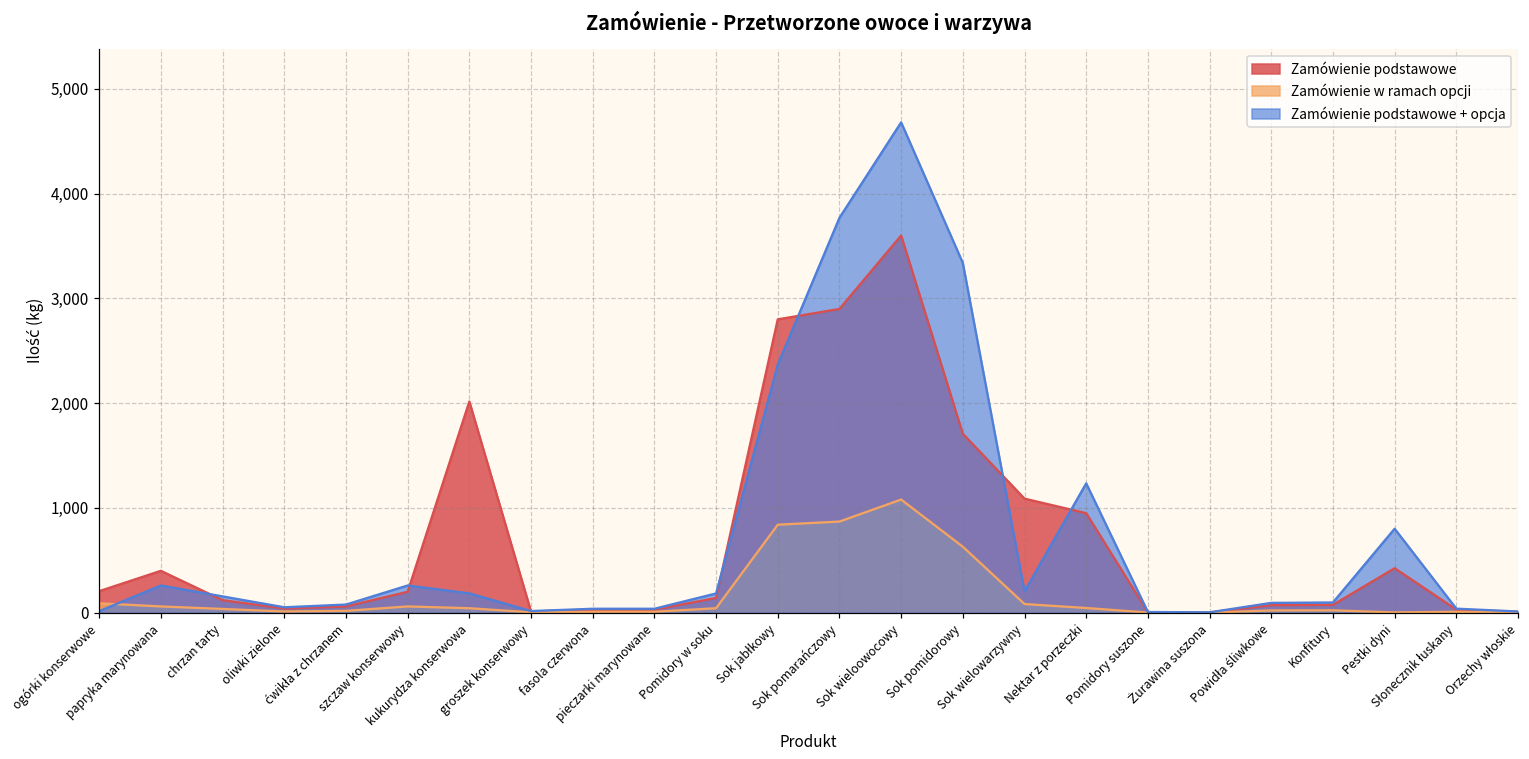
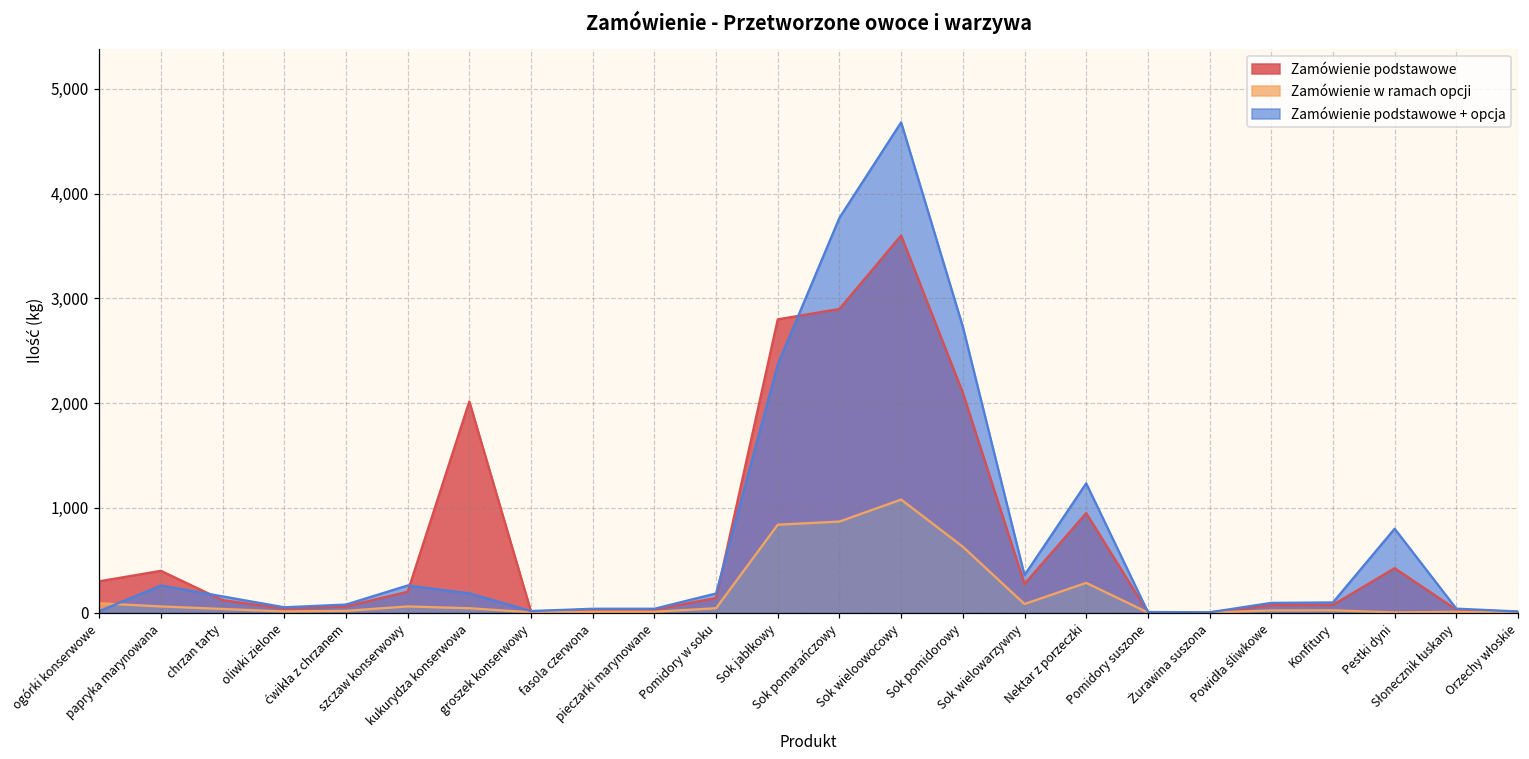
  {
    "Zamówienie podstawowe": {
-     "ogórki konserwowe": "200",
+     "ogórki konserwowe": "300",
      "papryka marynowana": "400",
      "chrzan tarty": "100",
      "szczaw konserwowy": "200",
      "kukurydza konserwowa": "2,000",
      "Pomidory w soku": "100",
      "Sok jabłkowy": "2,800",
      "Sok pomarańczowy": "2,900",
      "Sok wieloowocowy": "3,600",
-     "Sok pomidorowy": "1,700",
-     "Sok wielowarzywny": "1,100",
+     "Sok pomidorowy": "2,100",
+     "Sok wielowarzywny": "300",
      "Nektar z porzeczki": "1,000",
      "Pestki dyni": "400"
    },
    "Zamówienie w ramach opcji": {
      "ogórki konserwowe": "100",
      "papryka marynowana": "100",
      "chrzan tarty": "0",
      "oliwki zielone": "0",
      "ćwikła z chrzanem": "0",
      "szczaw konserwowy": "100",
      "kukurydza konserwowa": "0",
      "Pomidory w soku": "0",
      "Sok jabłkowy": "800",
      "Sok pomarańczowy": "900",
      "Sok wieloowocowy": "1,100",
      "Sok pomidorowy": "600",
      "Sok wielowarzywny": "100",
-     "Nektar z porzeczki": "0",
+     "Nektar z porzeczki": "300",
      "Powidła śliwkowe": "0",
      "Konfitury": "0",
      "Pestki dyni": "0"
    },
    "Zamówienie podstawowe + opcja": {
      "ogórki konserwowe": "0",
      "papryka marynowana": "300",
      "chrzan tarty": "200",
      "szczaw konserwowy": "300",
      "kukurydza konserwowa": "200",
      "Pomidory w soku": "200",
      "Sok jabłkowy": "2,400",
      "Sok pomarańczowy": "3,800",
      "Sok wieloowocowy": "4,700",
-     "Sok pomidorowy": "3,300",
-     "Sok wielowarzywny": "200",
+     "Sok pomidorowy": "2,700",
+     "Sok wielowarzywny": "400",
      "Nektar z porzeczki": "1,200",
      "Pestki dyni": "800"
    }
  }
